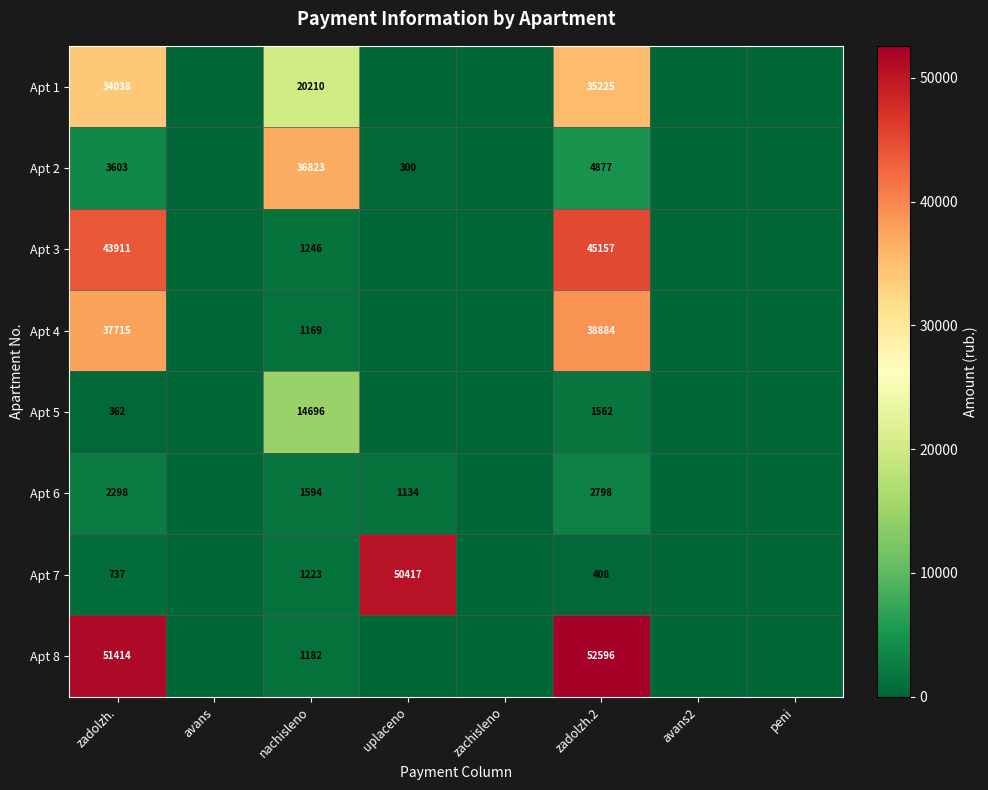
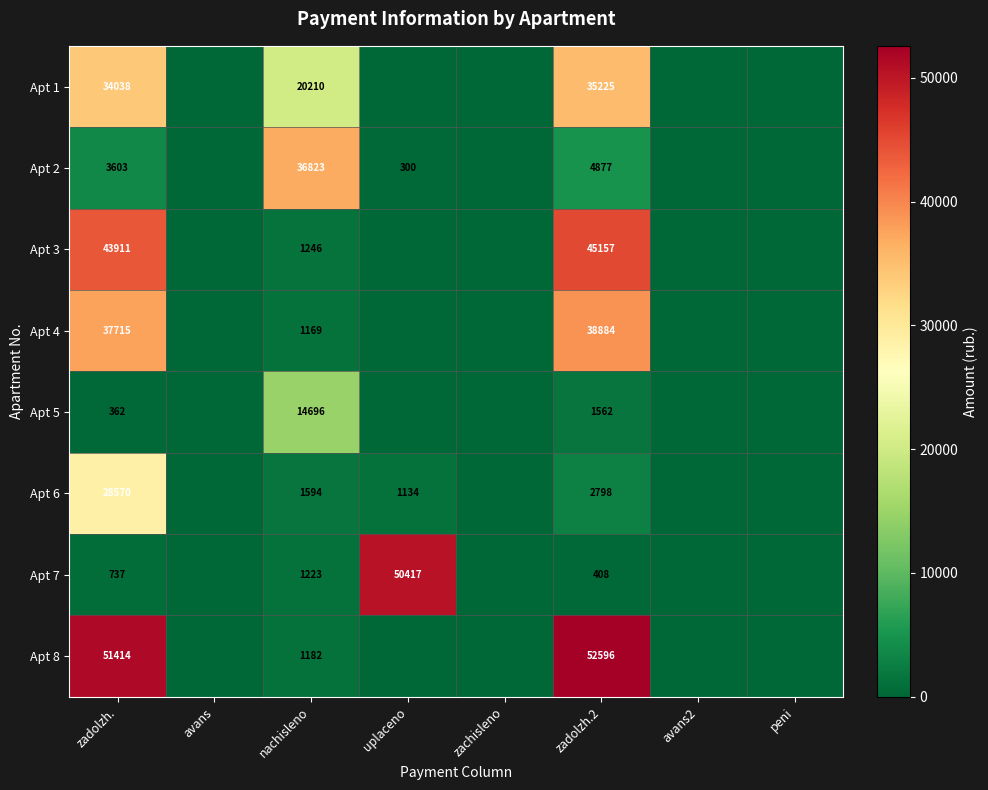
  {
    "Apt 1": {
      "zadolzh.": 34038,
      "nachisleno": 20210,
      "zadolzh.2": 35225
    },
    "Apt 2": {
      "zadolzh.": 3603,
      "nachisleno": 36823,
      "uplaceno": 300,
      "zadolzh.2": 4877
    },
    "Apt 3": {
      "zadolzh.": 43911,
      "nachisleno": 1246,
      "zadolzh.2": 45157
    },
    "Apt 4": {
      "zadolzh.": 37715,
      "nachisleno": 1169,
      "zadolzh.2": 38884
    },
    "Apt 5": {
      "zadolzh.": 362,
      "nachisleno": 14696,
      "zadolzh.2": 1562
    },
    "Apt 6": {
-     "zadolzh.": 2298,
+     "zadolzh.": 28570,
      "nachisleno": 1594,
      "uplaceno": 1134,
      "zadolzh.2": 2798
    },
    "Apt 7": {
      "zadolzh.": 737,
      "nachisleno": 1223,
      "uplaceno": 50417,
      "zadolzh.2": 408
    },
    "Apt 8": {
      "zadolzh.": 51414,
      "nachisleno": 1182,
      "zadolzh.2": 52596
    }
  }
